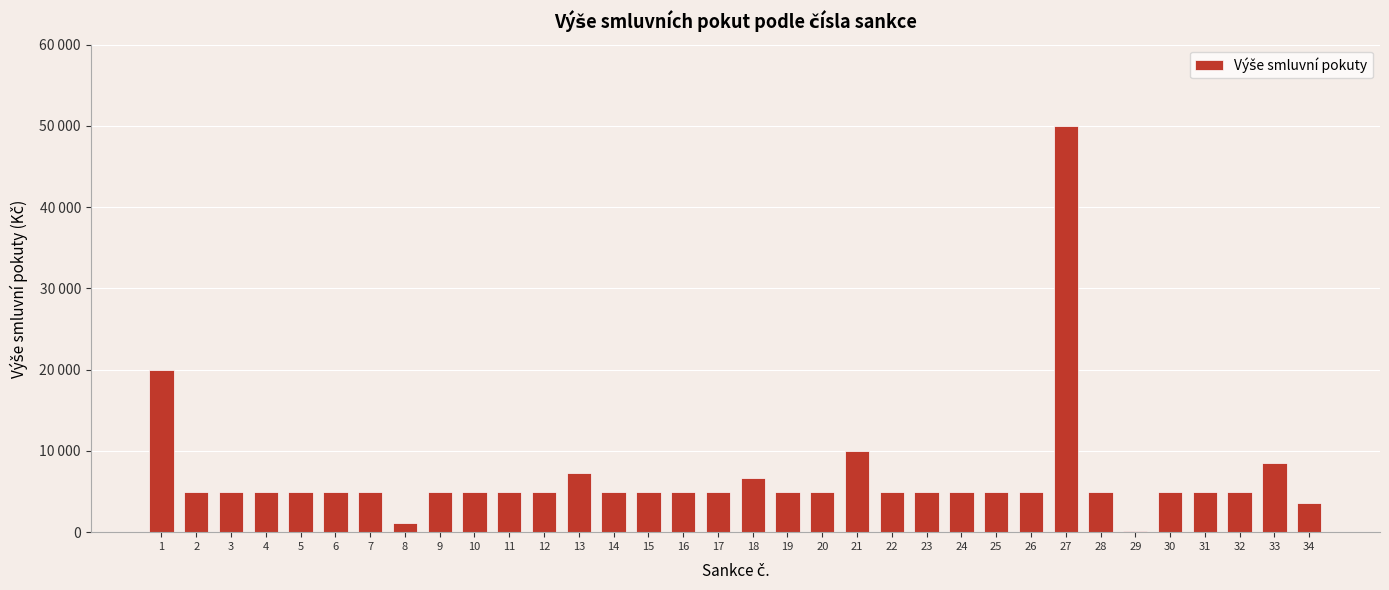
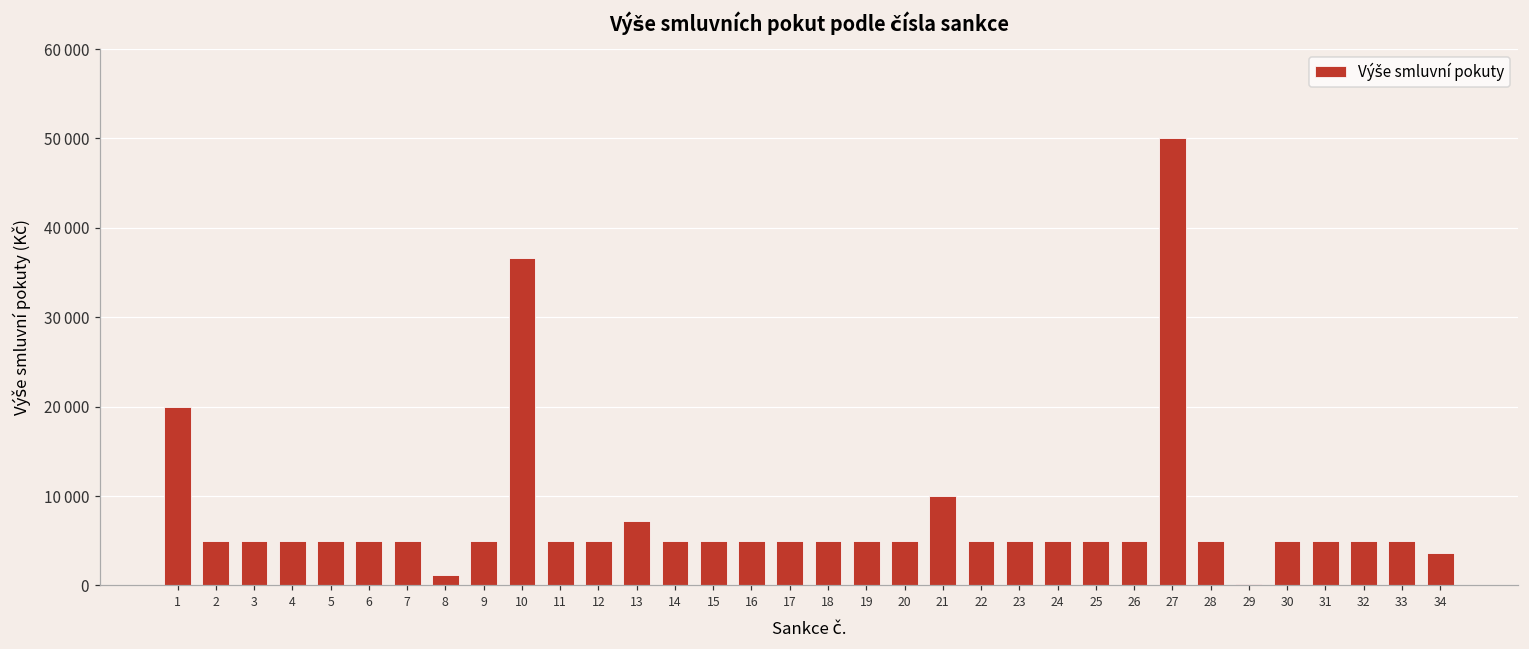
  {
    "1": 20000,
    "2": 5000,
    "3": 5000,
    "4": 5000,
    "5": 5000,
    "6": 5000,
    "7": 5000,
    "8": 1000,
    "9": 5000,
-   "10": 5000,
+   "10": 37000,
    "11": 5000,
    "12": 5000,
    "13": 7000,
    "14": 5000,
    "15": 5000,
    "16": 5000,
    "17": 5000,
-   "18": 7000,
+   "18": 5000,
    "19": 5000,
    "20": 5000,
    "21": 10000,
    "22": 5000,
    "23": 5000,
    "24": 5000,
    "25": 5000,
    "26": 5000,
    "27": 50000,
    "28": 5000,
    "30": 5000,
    "31": 5000,
    "32": 5000,
-   "33": 8000,
+   "33": 5000,
    "34": 4000
  }
